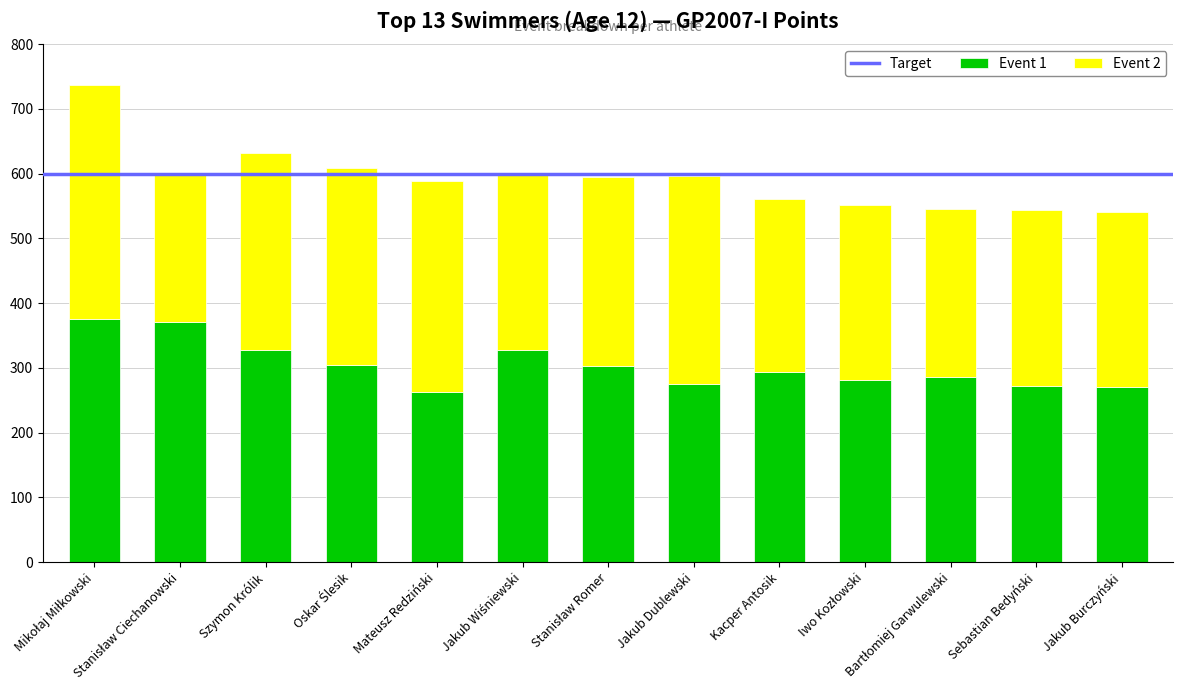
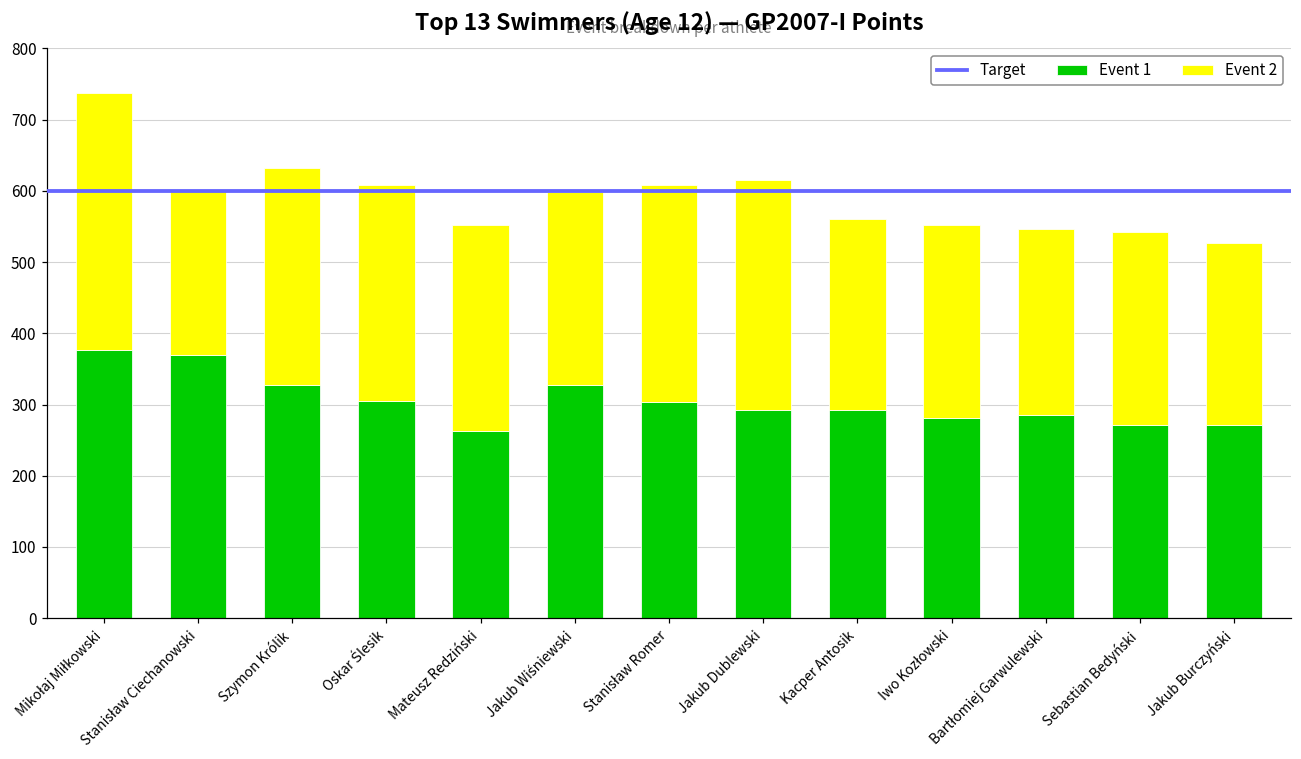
  {
    "Event 1": {
      "Mikołaj Miłkowski": 380,
      "Stanisław Ciechanowski": 370,
      "Szymon Królik": 330,
      "Oskar Ślesik": 310,
      "Mateusz Redziński": 260,
      "Jakub Wiśniewski": 330,
      "Stanisław Romer": 300,
-     "Jakub Dublewski": 280,
+     "Jakub Dublewski": 290,
      "Kacper Antosik": 290,
      "Iwo Kozłowski": 280,
      "Bartłomiej Garwulewski": 290,
      "Sebastian Bedyński": 270,
      "Jakub Burczyński": 270
    },
    "Event 2": {
      "Mikołaj Miłkowski": 360,
      "Stanisław Ciechanowski": 230,
      "Szymon Królik": 310,
      "Oskar Ślesik": 300,
-     "Mateusz Redziński": 330,
+     "Mateusz Redziński": 290,
      "Jakub Wiśniewski": 270,
-     "Stanisław Romer": 290,
+     "Stanisław Romer": 310,
      "Jakub Dublewski": 320,
      "Kacper Antosik": 270,
      "Iwo Kozłowski": 270,
      "Bartłomiej Garwulewski": 260,
      "Sebastian Bedyński": 270,
-     "Jakub Burczyński": 270
+     "Jakub Burczyński": 260
    }
  }
